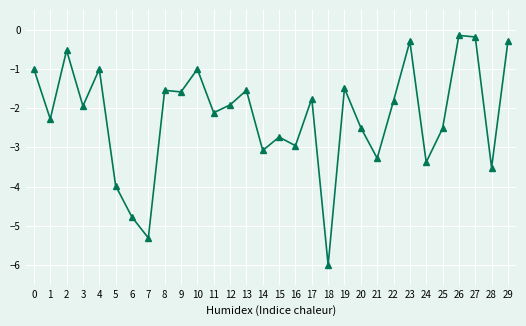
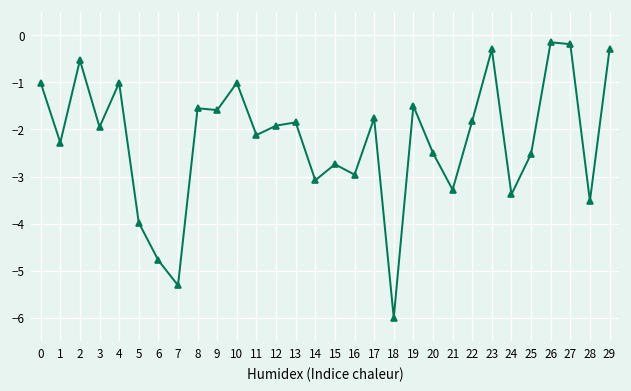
  {
    "0": -1.0,
    "1": -2.3,
    "2": -0.5,
    "3": -2.0,
    "4": -1.0,
    "5": -4.0,
    "6": -4.8,
    "7": -5.3,
    "8": -1.6,
    "9": -1.6,
    "10": -1.0,
    "11": -2.1,
    "12": -1.9,
-   "13": -1.6,
+   "13": -1.9,
    "14": -3.1,
    "15": -2.7,
    "16": -3.0,
    "17": -1.8,
    "18": -6.0,
    "19": -1.5,
    "20": -2.5,
    "21": -3.3,
    "22": -1.8,
    "23": -0.3,
    "24": -3.4,
    "25": -2.5,
    "26": -0.2,
    "27": -0.2,
    "28": -3.5,
    "29": -0.3
  }
